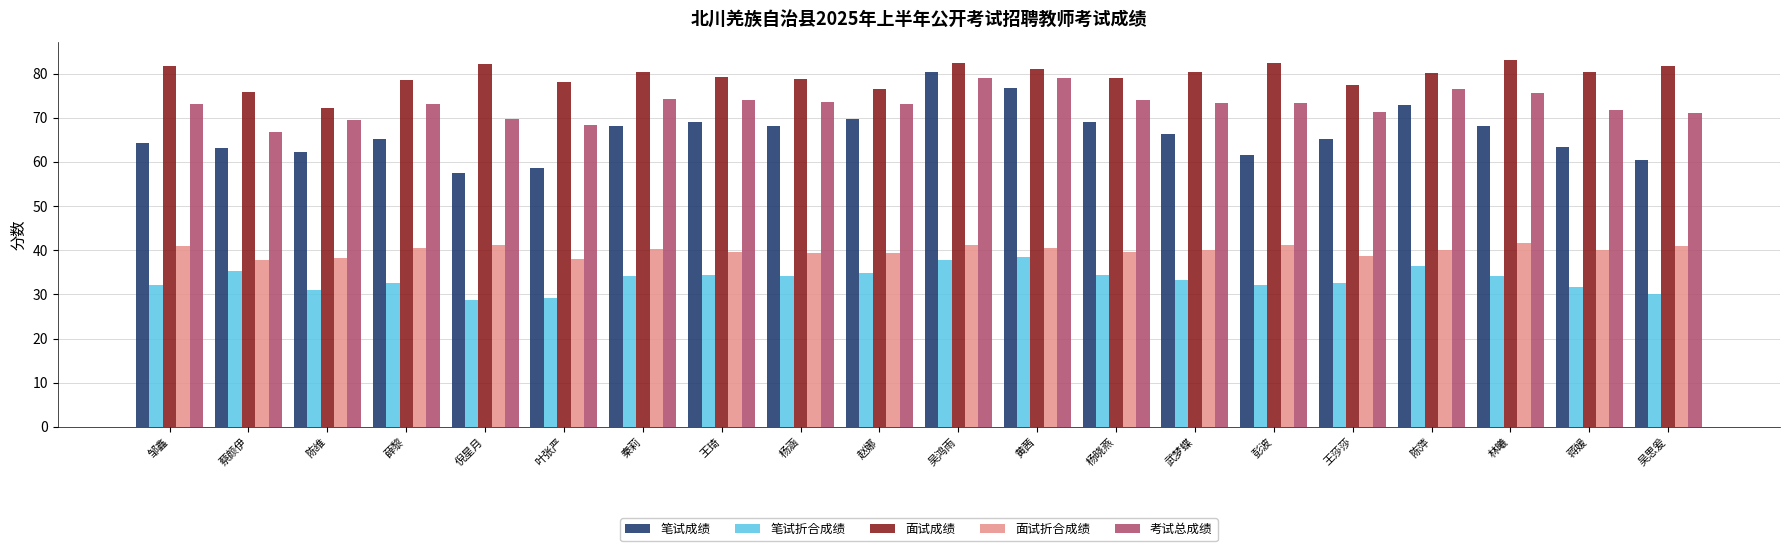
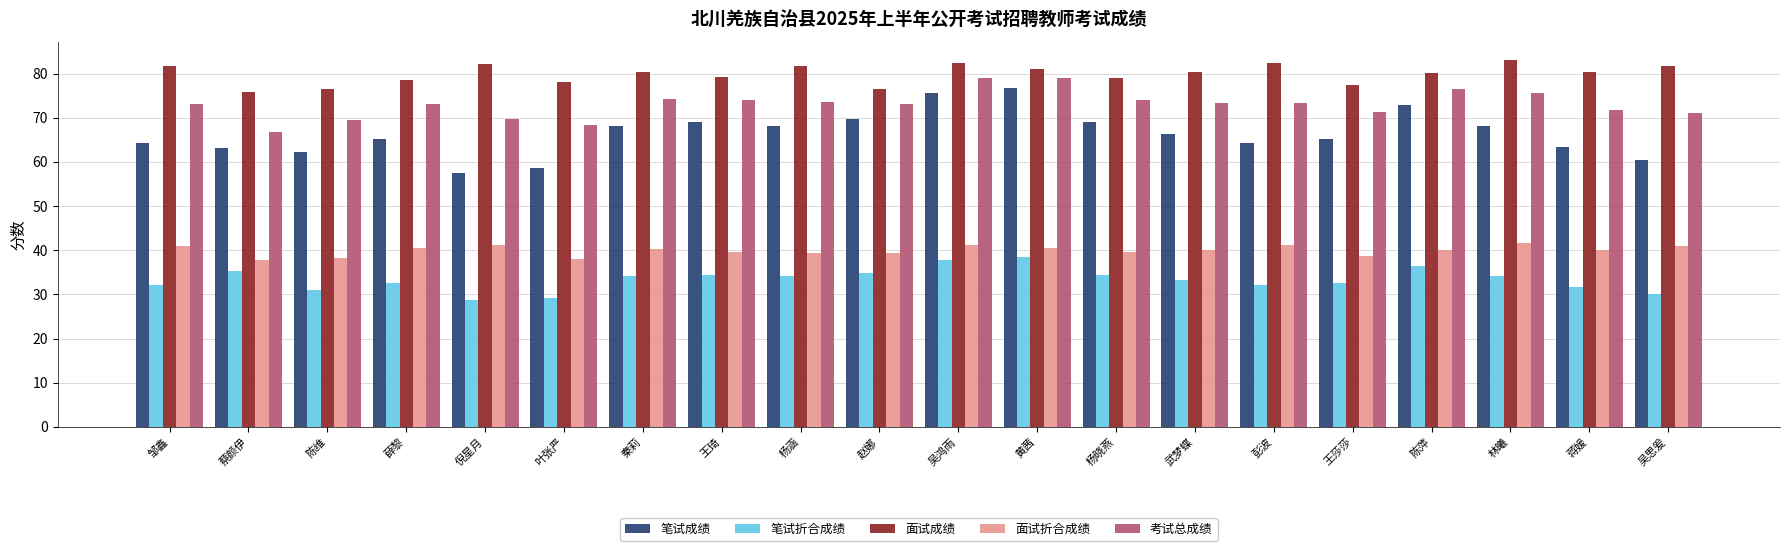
  {
    "笔试成绩": {
      "邹鑫": 64,
      "蔡颜伊": 63,
      "陈维": 62,
      "薛黎": 65,
      "倪星月": 57,
      "叶张严": 59,
      "秦莉": 68,
      "王琦": 69,
      "杨涵": 68,
      "赵娜": 70,
-     "吴鸿雨": 80,
+     "吴鸿雨": 76,
      "黄茜": 77,
      "杨晓燕": 69,
      "武梦蝶": 66,
-     "彭波": 62,
+     "彭波": 64,
      "王莎莎": 65,
      "陈萍": 73,
      "林曦": 68,
      "蒋媛": 63,
      "吴思爰": 60
    },
    "笔试折合成绩": {
      "邹鑫": 32,
      "蔡颜伊": 35,
      "陈维": 31,
      "薛黎": 33,
      "倪星月": 29,
      "叶张严": 29,
      "秦莉": 34,
      "王琦": 35,
      "杨涵": 34,
      "赵娜": 35,
      "吴鸿雨": 38,
      "黄茜": 38,
      "杨晓燕": 35,
      "武梦蝶": 33,
      "彭波": 32,
      "王莎莎": 33,
      "陈萍": 36,
      "林曦": 34,
      "蒋媛": 32,
      "吴思爰": 30
    },
    "面试成绩": {
      "邹鑫": 82,
      "蔡颜伊": 76,
-     "陈维": 72,
+     "陈维": 77,
      "薛黎": 79,
      "倪星月": 82,
      "叶张严": 78,
      "秦莉": 80,
      "王琦": 79,
-     "杨涵": 79,
+     "杨涵": 82,
      "赵娜": 77,
      "吴鸿雨": 82,
      "黄茜": 81,
      "杨晓燕": 79,
      "武梦蝶": 80,
      "彭波": 82,
      "王莎莎": 77,
      "陈萍": 80,
      "林曦": 83,
      "蒋媛": 80,
      "吴思爰": 82
    },
    "面试折合成绩": {
      "邹鑫": 41,
      "蔡颜伊": 38,
      "陈维": 38,
      "薛黎": 41,
      "倪星月": 41,
      "叶张严": 38,
      "秦莉": 40,
      "王琦": 40,
      "杨涵": 39,
      "赵娜": 39,
      "吴鸿雨": 41,
      "黄茜": 41,
      "杨晓燕": 40,
      "武梦蝶": 40,
      "彭波": 41,
      "王莎莎": 39,
      "陈萍": 40,
      "林曦": 42,
      "蒋媛": 40,
      "吴思爰": 41
    },
    "考试总成绩": {
      "邹鑫": 73,
      "蔡颜伊": 67,
      "陈维": 69,
      "薛黎": 73,
      "倪星月": 70,
      "叶张严": 68,
      "秦莉": 74,
      "王琦": 74,
      "杨涵": 73,
      "赵娜": 73,
      "吴鸿雨": 79,
      "黄茜": 79,
      "杨晓燕": 74,
      "武梦蝶": 73,
      "彭波": 73,
      "王莎莎": 71,
      "陈萍": 77,
      "林曦": 76,
      "蒋媛": 72,
      "吴思爰": 71
    }
  }
